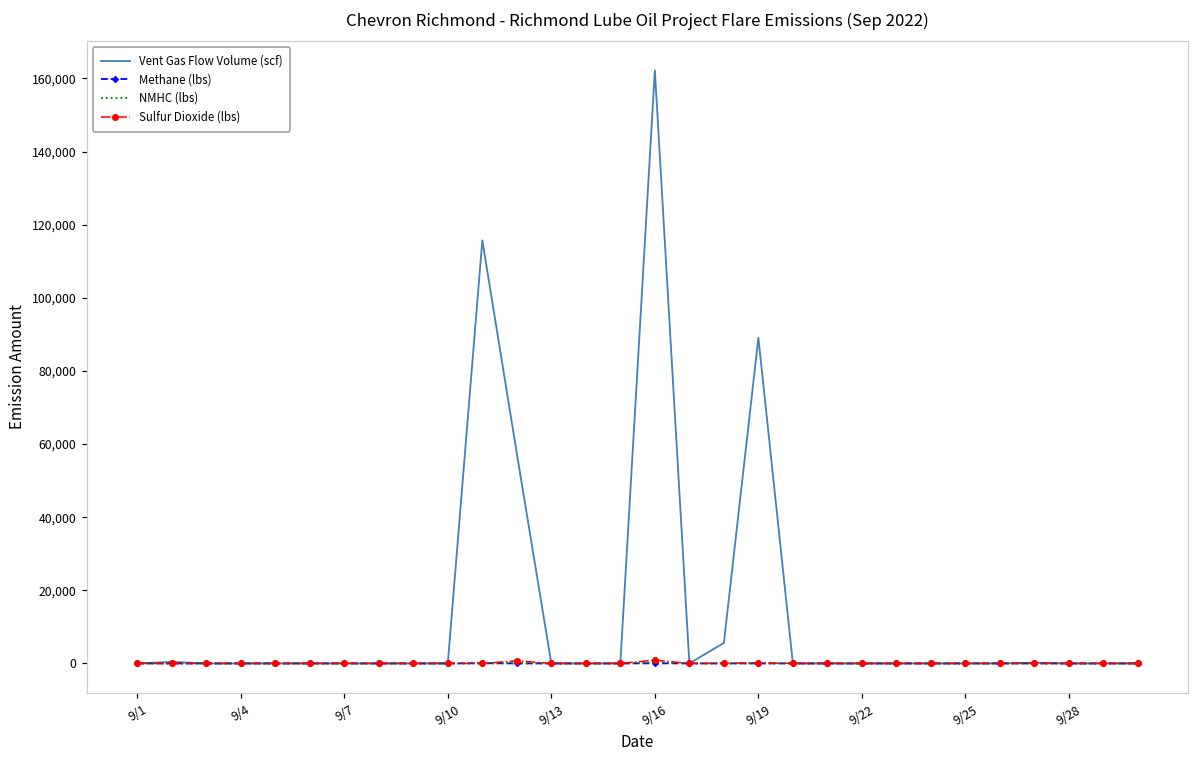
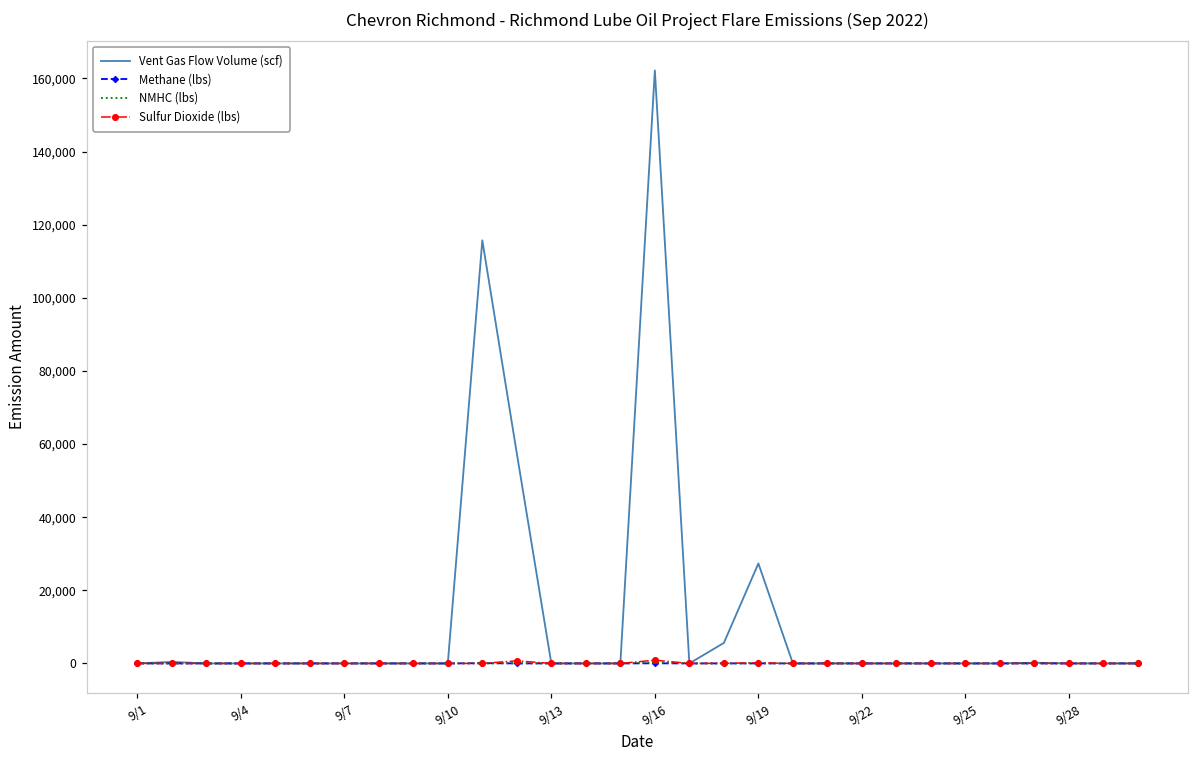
  {
    "Vent Gas Flow Volume (scf)": {
      "9/16": "162,000",
-     "9/19": "89,000"
+     "9/19": "27,000"
    }
  }
